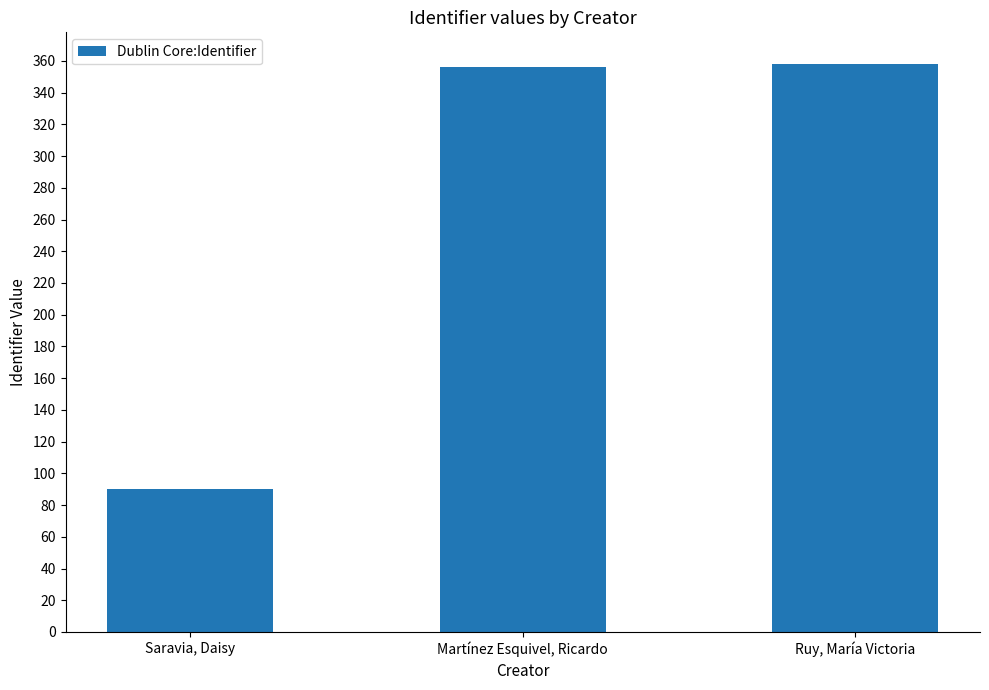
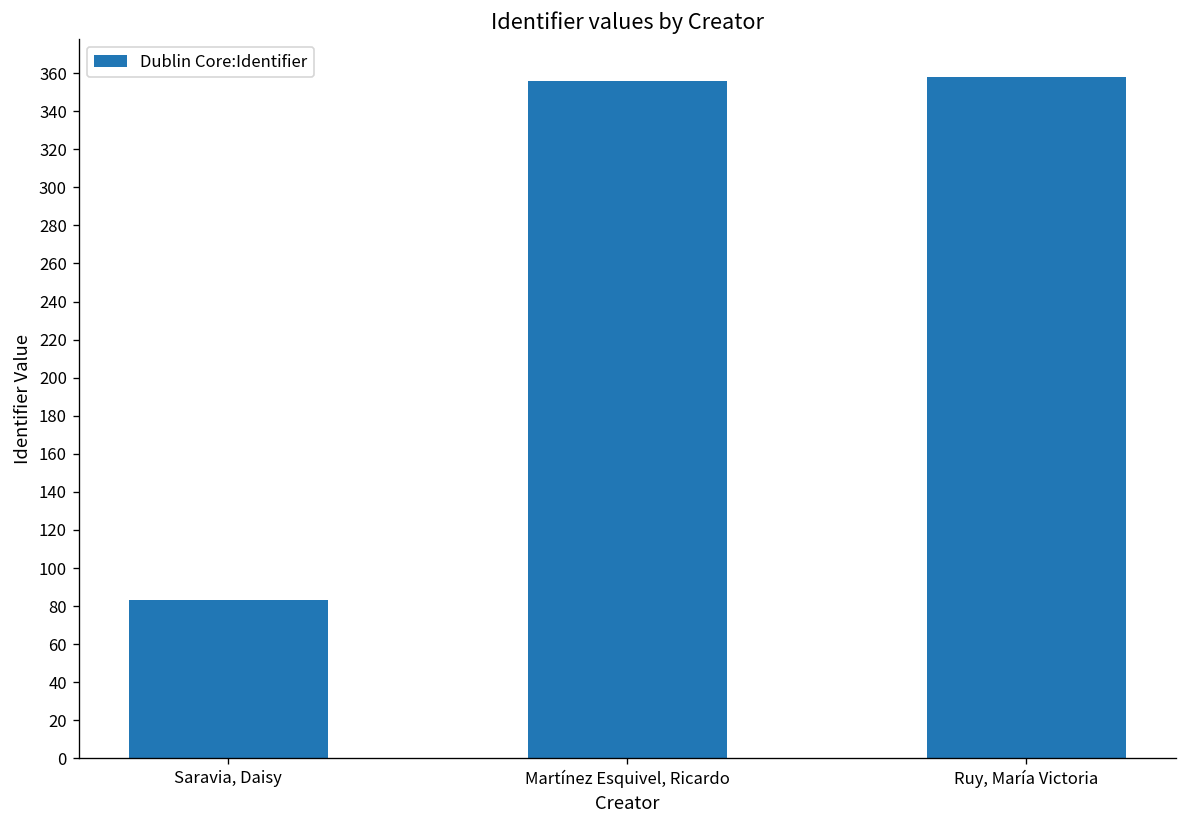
  {
-   "Saravia, Daisy": 90,
+   "Saravia, Daisy": 83,
    "Martínez Esquivel, Ricardo": 356,
    "Ruy, María Victoria": 358
  }
